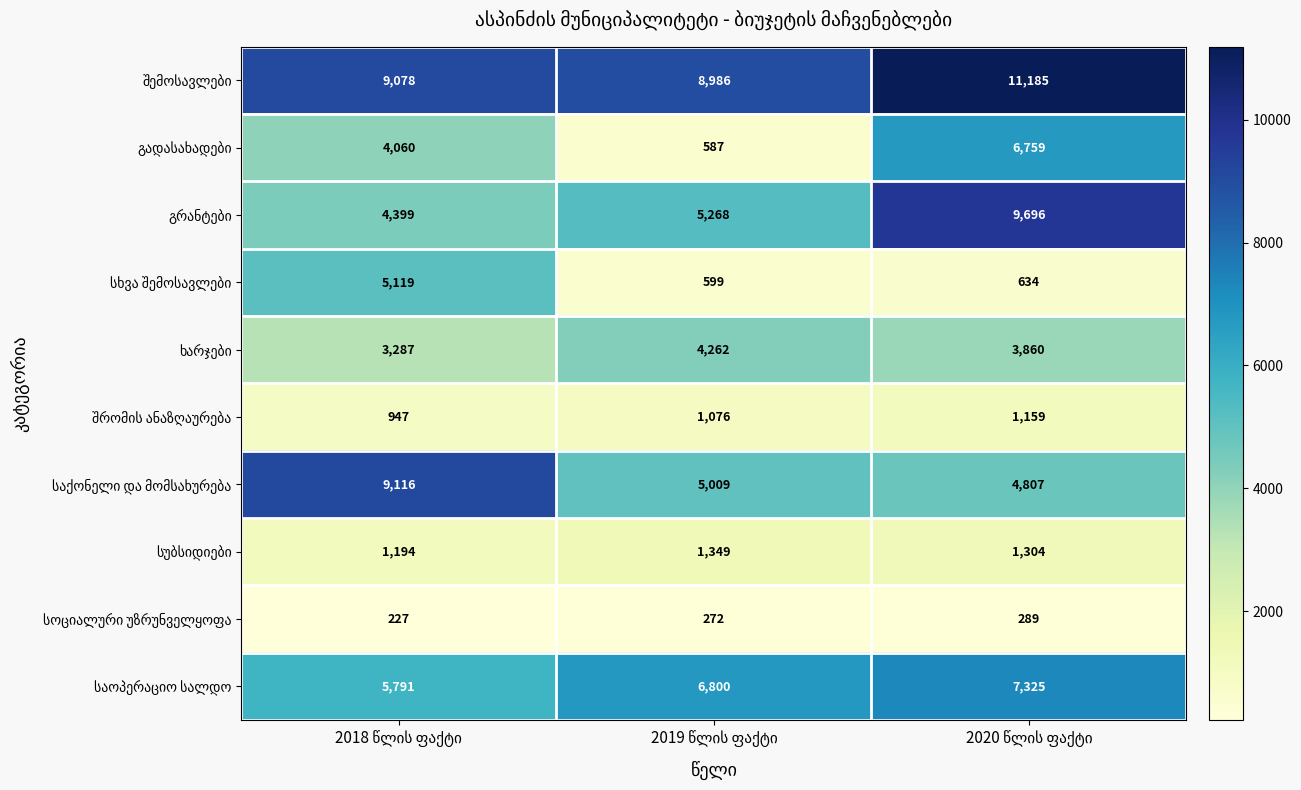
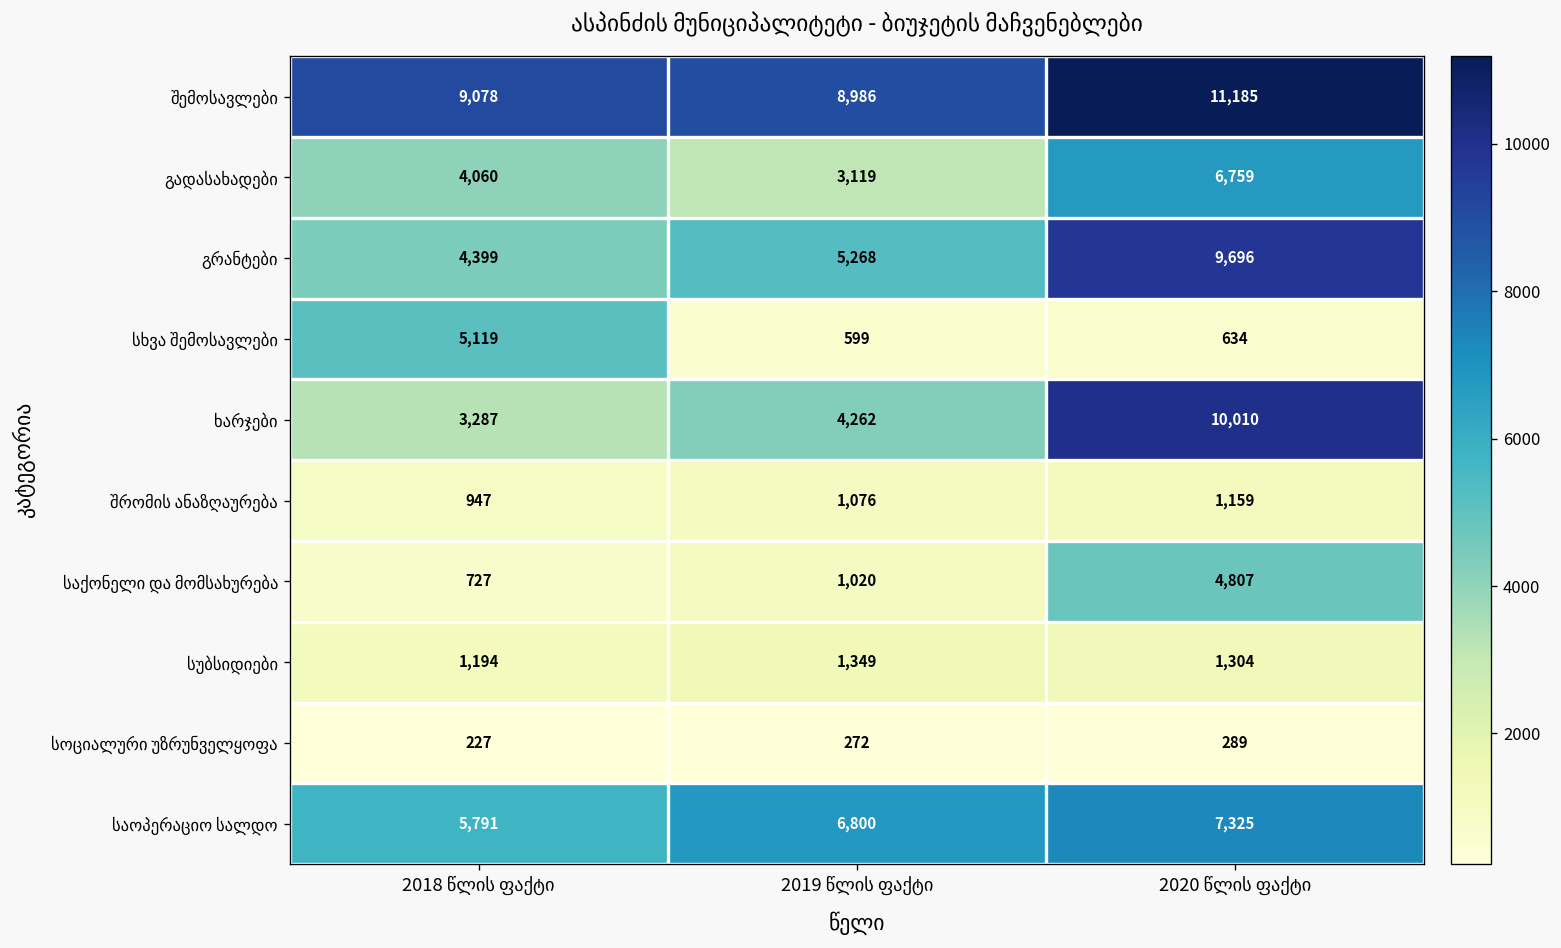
  {
    "შემოსავლები": {
      "2018 წლის ფაქტი": "9,078",
      "2019 წლის ფაქტი": "8,986",
      "2020 წლის ფაქტი": "11,185"
    },
    "გადასახადები": {
      "2018 წლის ფაქტი": "4,060",
-     "2019 წლის ფაქტი": "587",
+     "2019 წლის ფაქტი": "3,119",
      "2020 წლის ფაქტი": "6,759"
    },
    "გრანტები": {
      "2018 წლის ფაქტი": "4,399",
      "2019 წლის ფაქტი": "5,268",
      "2020 წლის ფაქტი": "9,696"
    },
    "სხვა შემოსავლები": {
      "2018 წლის ფაქტი": "5,119",
      "2019 წლის ფაქტი": "599",
      "2020 წლის ფაქტი": "634"
    },
    "ხარჯები": {
      "2018 წლის ფაქტი": "3,287",
      "2019 წლის ფაქტი": "4,262",
-     "2020 წლის ფაქტი": "3,860"
+     "2020 წლის ფაქტი": "10,010"
    },
    "შრომის ანაზღაურება": {
      "2018 წლის ფაქტი": "947",
      "2019 წლის ფაქტი": "1,076",
      "2020 წლის ფაქტი": "1,159"
    },
    "საქონელი და მომსახურება": {
-     "2018 წლის ფაქტი": "9,116",
-     "2019 წლის ფაქტი": "5,009",
+     "2018 წლის ფაქტი": "727",
+     "2019 წლის ფაქტი": "1,020",
      "2020 წლის ფაქტი": "4,807"
    },
    "სუბსიდიები": {
      "2018 წლის ფაქტი": "1,194",
      "2019 წლის ფაქტი": "1,349",
      "2020 წლის ფაქტი": "1,304"
    },
    "სოციალური უზრუნველყოფა": {
      "2018 წლის ფაქტი": "227",
      "2019 წლის ფაქტი": "272",
      "2020 წლის ფაქტი": "289"
    },
    "საოპერაციო სალდო": {
      "2018 წლის ფაქტი": "5,791",
      "2019 წლის ფაქტი": "6,800",
      "2020 წლის ფაქტი": "7,325"
    }
  }
